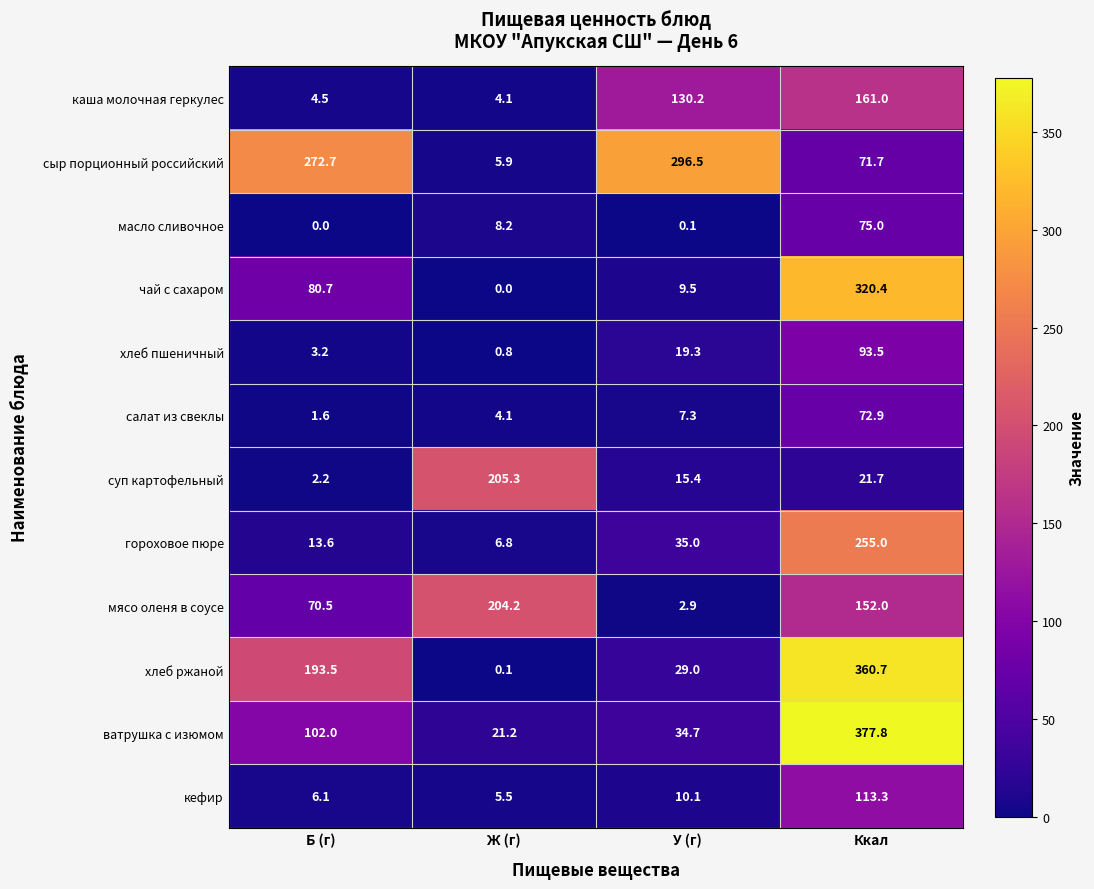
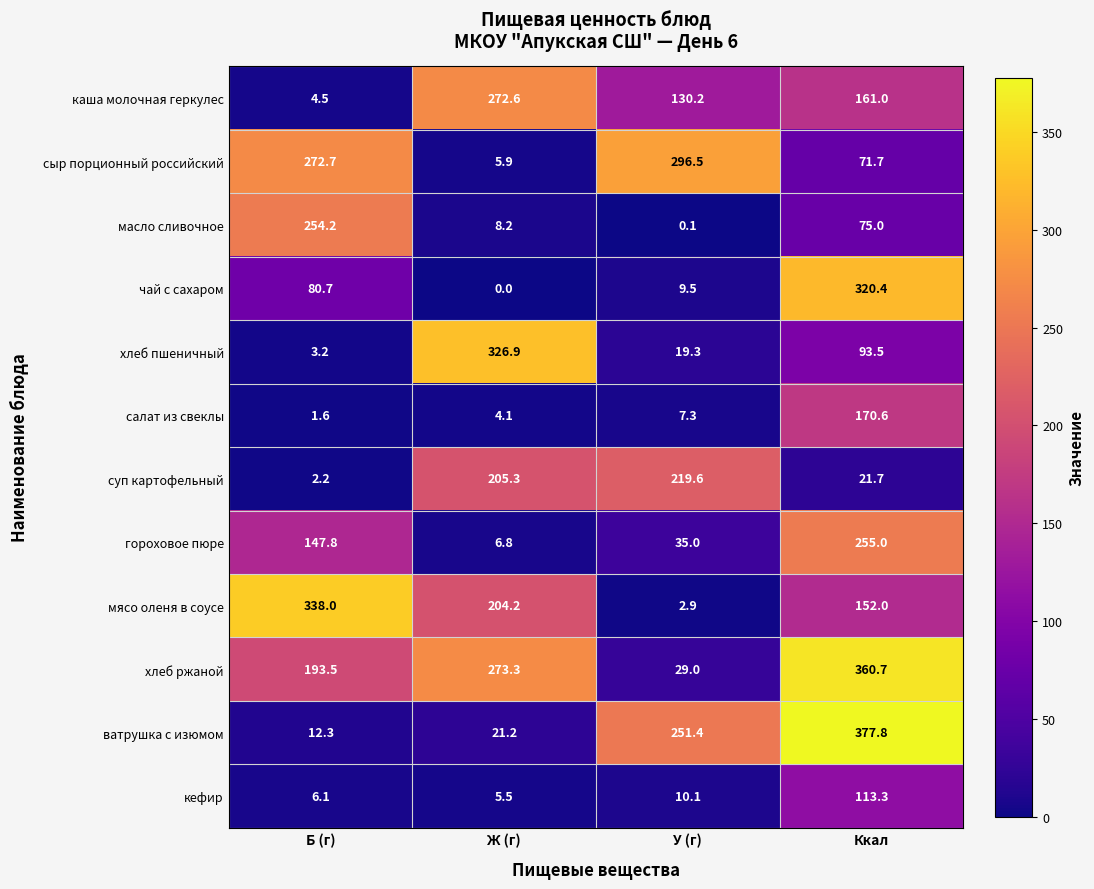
  {
    "каша молочная геркулес": {
      "Б (г)": 4.5,
-     "Ж (г)": 4.1,
+     "Ж (г)": 272.6,
      "У (г)": 130.2,
      "Ккал": 161.0
    },
    "сыр порционный российский": {
      "Б (г)": 272.7,
      "Ж (г)": 5.9,
      "У (г)": 296.5,
      "Ккал": 71.7
    },
    "масло сливочное": {
-     "Б (г)": 0.0,
+     "Б (г)": 254.2,
      "Ж (г)": 8.2,
      "У (г)": 0.1,
      "Ккал": 75.0
    },
    "чай с сахаром": {
      "Б (г)": 80.7,
      "Ж (г)": 0.0,
      "У (г)": 9.5,
      "Ккал": 320.4
    },
    "хлеб пшеничный": {
      "Б (г)": 3.2,
-     "Ж (г)": 0.8,
+     "Ж (г)": 326.9,
      "У (г)": 19.3,
      "Ккал": 93.5
    },
    "салат из свеклы": {
      "Б (г)": 1.6,
      "Ж (г)": 4.1,
      "У (г)": 7.3,
-     "Ккал": 72.9
+     "Ккал": 170.6
    },
    "суп картофельный": {
      "Б (г)": 2.2,
      "Ж (г)": 205.3,
-     "У (г)": 15.4,
+     "У (г)": 219.6,
      "Ккал": 21.7
    },
    "гороховое пюре": {
-     "Б (г)": 13.6,
+     "Б (г)": 147.8,
      "Ж (г)": 6.8,
      "У (г)": 35.0,
      "Ккал": 255.0
    },
    "мясо оленя в соусе": {
-     "Б (г)": 70.5,
+     "Б (г)": 338.0,
      "Ж (г)": 204.2,
      "У (г)": 2.9,
      "Ккал": 152.0
    },
    "хлеб ржаной": {
      "Б (г)": 193.5,
-     "Ж (г)": 0.1,
+     "Ж (г)": 273.3,
      "У (г)": 29.0,
      "Ккал": 360.7
    },
    "ватрушка с изюмом": {
-     "Б (г)": 102.0,
+     "Б (г)": 12.3,
      "Ж (г)": 21.2,
-     "У (г)": 34.7,
+     "У (г)": 251.4,
      "Ккал": 377.8
    },
    "кефир": {
      "Б (г)": 6.1,
      "Ж (г)": 5.5,
      "У (г)": 10.1,
      "Ккал": 113.3
    }
  }
